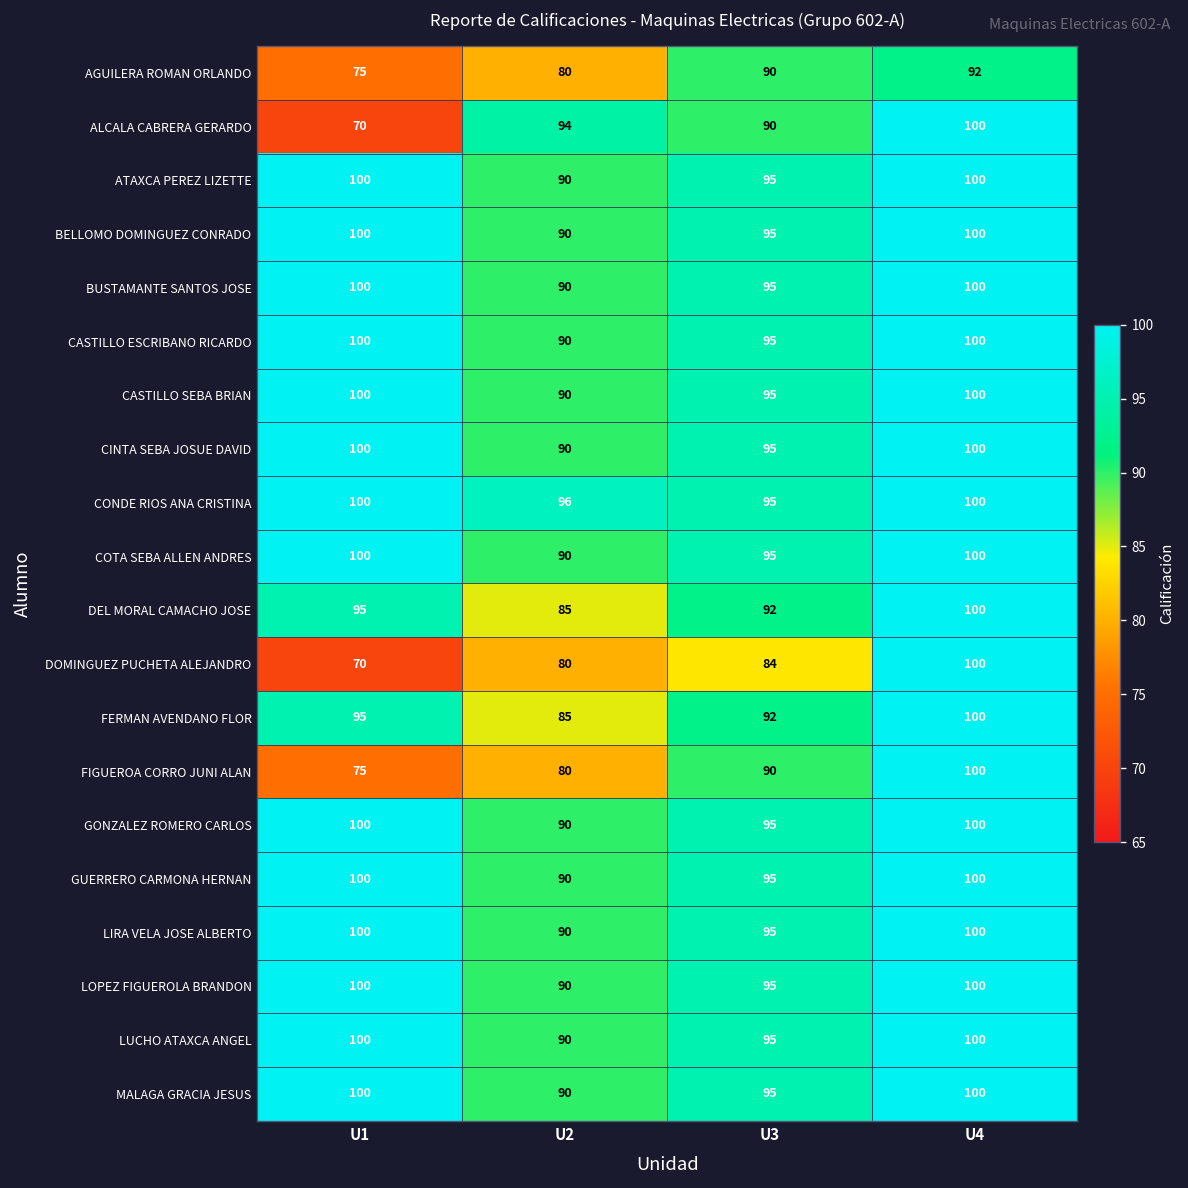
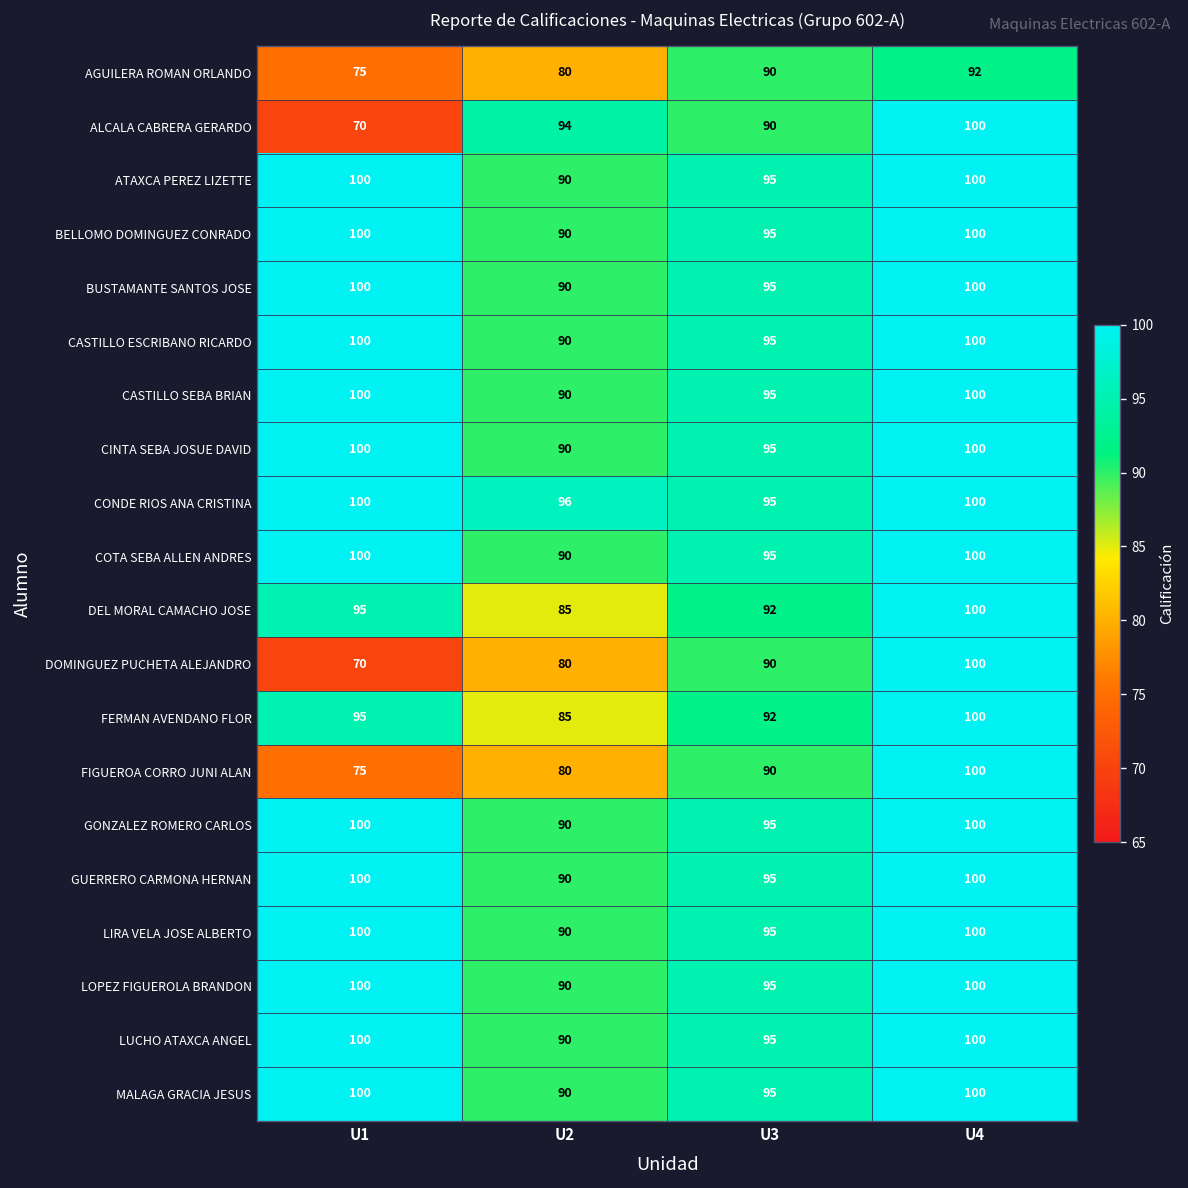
  {
    "AGUILERA ROMAN ORLANDO": {
      "U1": 75,
      "U2": 80,
      "U3": 90,
      "U4": 92
    },
    "ALCALA CABRERA GERARDO": {
      "U1": 70,
      "U2": 94,
      "U3": 90,
      "U4": 100
    },
    "ATAXCA PEREZ LIZETTE": {
      "U1": 100,
      "U2": 90,
      "U3": 95,
      "U4": 100
    },
    "BELLOMO DOMINGUEZ CONRADO": {
      "U1": 100,
      "U2": 90,
      "U3": 95,
      "U4": 100
    },
    "BUSTAMANTE SANTOS JOSE": {
      "U1": 100,
      "U2": 90,
      "U3": 95,
      "U4": 100
    },
    "CASTILLO ESCRIBANO RICARDO": {
      "U1": 100,
      "U2": 90,
      "U3": 95,
      "U4": 100
    },
    "CASTILLO SEBA BRIAN": {
      "U1": 100,
      "U2": 90,
      "U3": 95,
      "U4": 100
    },
    "CINTA SEBA JOSUE DAVID": {
      "U1": 100,
      "U2": 90,
      "U3": 95,
      "U4": 100
    },
    "CONDE RIOS ANA CRISTINA": {
      "U1": 100,
      "U2": 96,
      "U3": 95,
      "U4": 100
    },
    "COTA SEBA ALLEN ANDRES": {
      "U1": 100,
      "U2": 90,
      "U3": 95,
      "U4": 100
    },
    "DEL MORAL CAMACHO JOSE": {
      "U1": 95,
      "U2": 85,
      "U3": 92,
      "U4": 100
    },
    "DOMINGUEZ PUCHETA ALEJANDRO": {
      "U1": 70,
      "U2": 80,
-     "U3": 84,
+     "U3": 90,
      "U4": 100
    },
    "FERMAN AVENDANO FLOR": {
      "U1": 95,
      "U2": 85,
      "U3": 92,
      "U4": 100
    },
    "FIGUEROA CORRO JUNI ALAN": {
      "U1": 75,
      "U2": 80,
      "U3": 90,
      "U4": 100
    },
    "GONZALEZ ROMERO CARLOS": {
      "U1": 100,
      "U2": 90,
      "U3": 95,
      "U4": 100
    },
    "GUERRERO CARMONA HERNAN": {
      "U1": 100,
      "U2": 90,
      "U3": 95,
      "U4": 100
    },
    "LIRA VELA JOSE ALBERTO": {
      "U1": 100,
      "U2": 90,
      "U3": 95,
      "U4": 100
    },
    "LOPEZ FIGUEROLA BRANDON": {
      "U1": 100,
      "U2": 90,
      "U3": 95,
      "U4": 100
    },
    "LUCHO ATAXCA ANGEL": {
      "U1": 100,
      "U2": 90,
      "U3": 95,
      "U4": 100
    },
    "MALAGA GRACIA JESUS": {
      "U1": 100,
      "U2": 90,
      "U3": 95,
      "U4": 100
    }
  }
